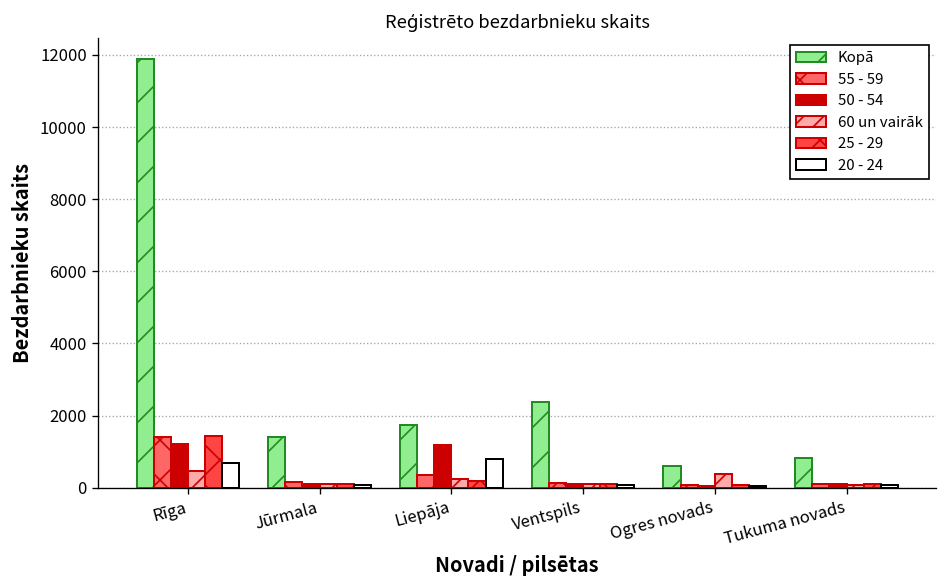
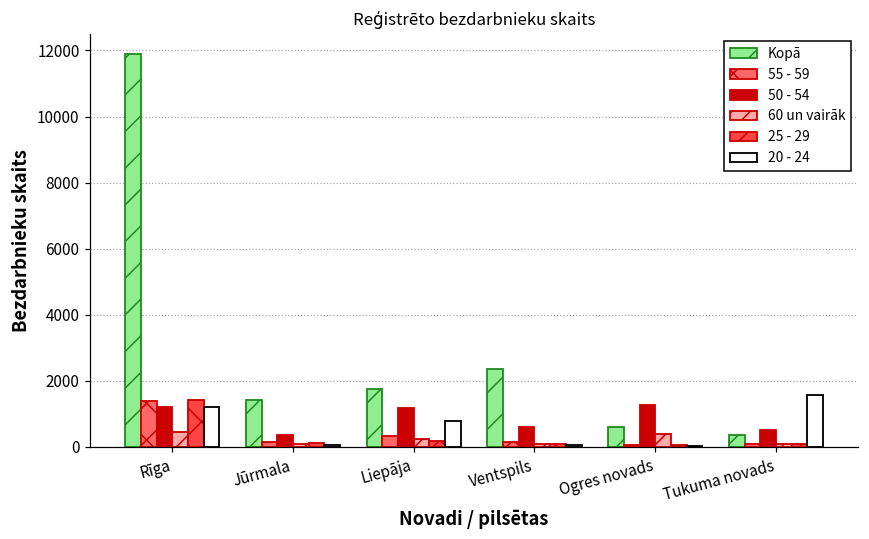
  {
    "Kopā": {
      "Rīga": 11900,
      "Jūrmala": 1400,
      "Liepāja": 1700,
      "Ventspils": 2400,
      "Ogres novads": 600,
-     "Tukuma novads": 800
+     "Tukuma novads": 300
    },
    "50 - 54": {
      "Rīga": 1200,
-     "Jūrmala": 100,
+     "Jūrmala": 400,
      "Liepāja": 1200,
-     "Ventspils": 100,
-     "Ogres novads": 100,
-     "Tukuma novads": 100
+     "Ventspils": 600,
+     "Ogres novads": 1300,
+     "Tukuma novads": 500
    },
    "60 un vairāk": {
      "Rīga": 500,
      "Jūrmala": 100,
      "Liepāja": 200,
      "Ventspils": 100,
      "Ogres novads": 400
    },
    "20 - 24": {
-     "Rīga": 700,
+     "Rīga": 1200,
      "Liepāja": 800,
-     "Tukuma novads": 100
+     "Tukuma novads": 1600
    }
  }
